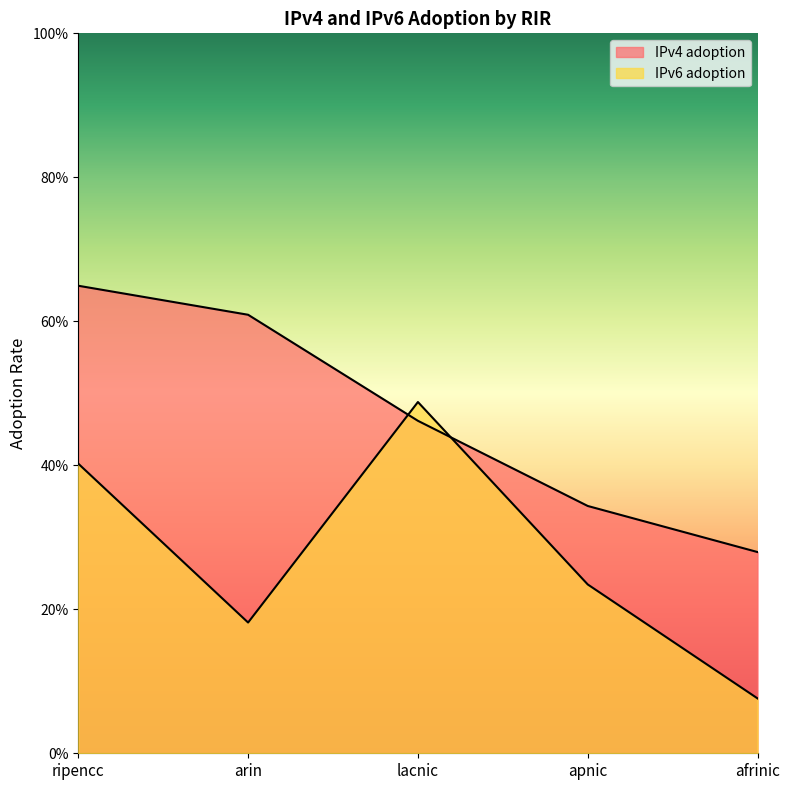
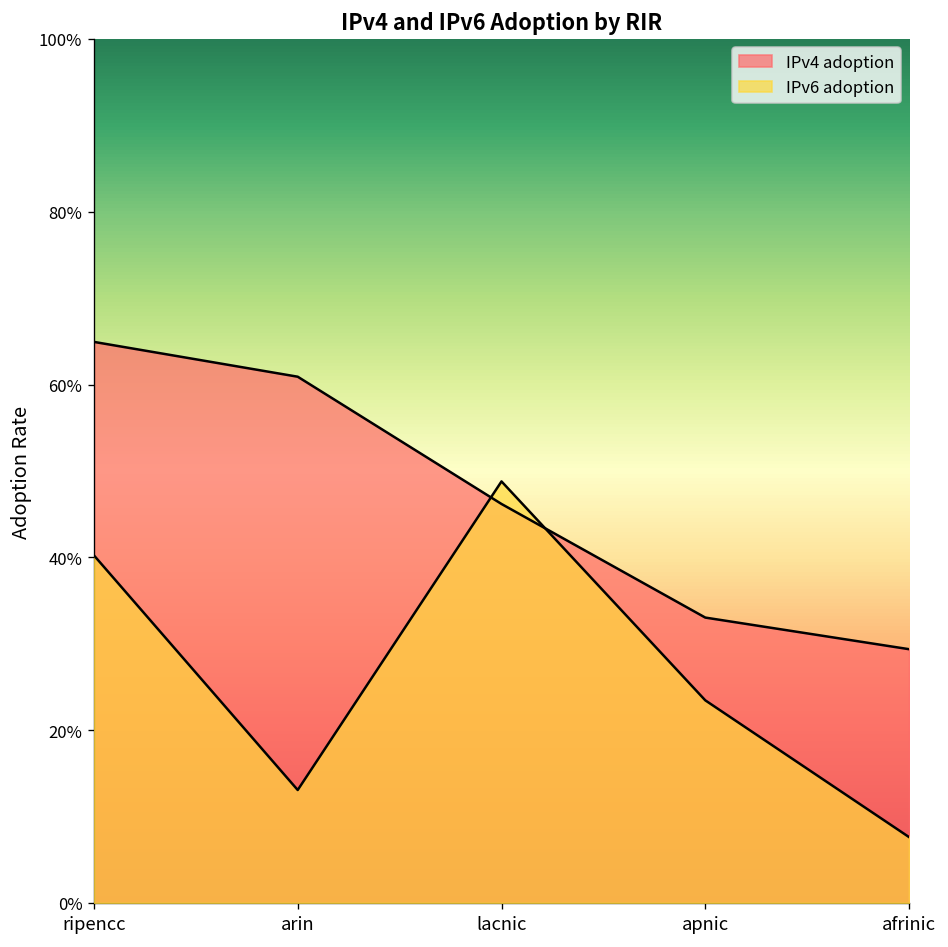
  {
    "IPv4 adoption": {
      "ripencc": "65%",
      "arin": "61%",
      "lacnic": "46%",
-     "apnic": "34%",
-     "afrinic": "28%"
+     "apnic": "33%",
+     "afrinic": "29%"
    },
    "IPv6 adoption": {
      "ripencc": "40%",
-     "arin": "18%",
+     "arin": "13%",
      "lacnic": "49%",
      "apnic": "23%",
      "afrinic": "8%"
    }
  }
